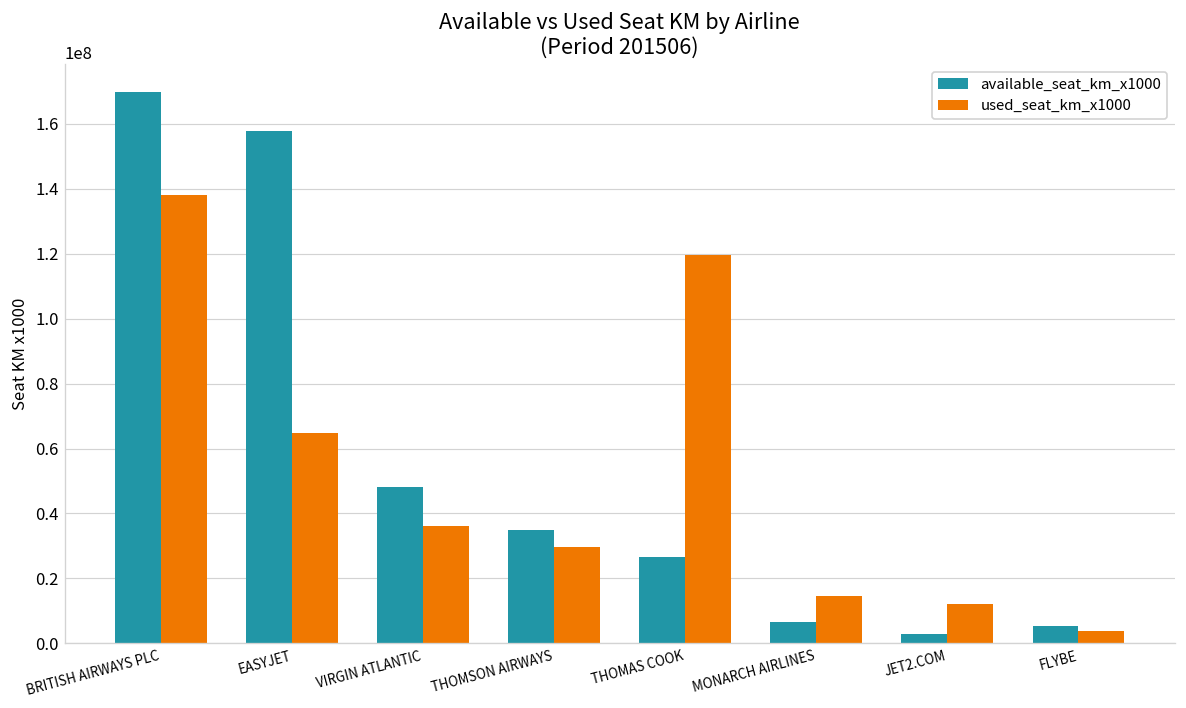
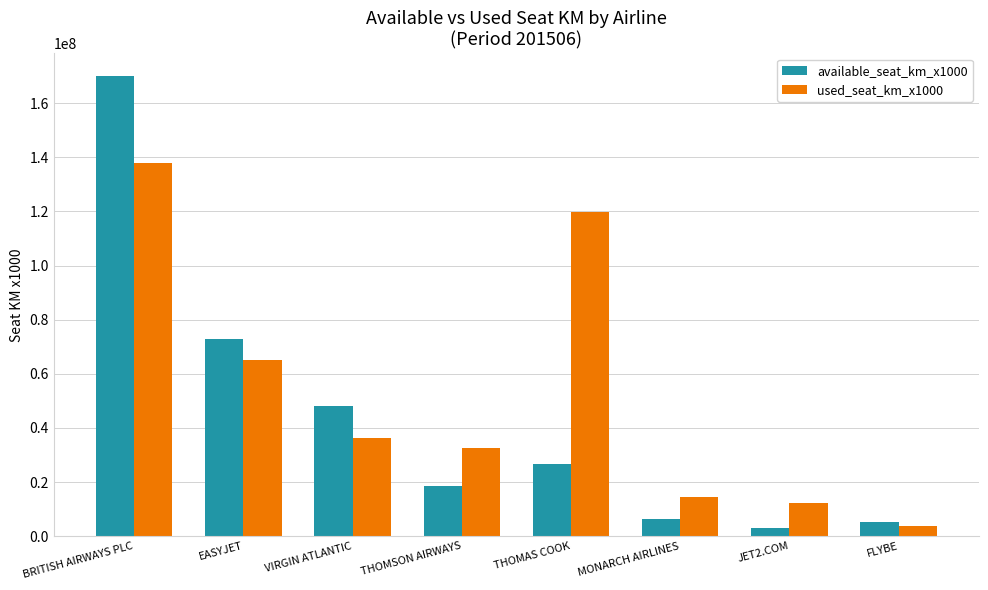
  {
    "available_seat_km_x1000": {
      "BRITISH AIRWAYS PLC": 170000000,
-     "EASYJET": 158000000,
+     "EASYJET": 73000000,
      "VIRGIN ATLANTIC": 48000000,
-     "THOMSON AIRWAYS": 35000000,
+     "THOMSON AIRWAYS": 19000000,
      "THOMAS COOK": 27000000,
      "MONARCH AIRLINES": 7000000,
      "JET2.COM": 3000000,
      "FLYBE": 5000000
    },
    "used_seat_km_x1000": {
      "BRITISH AIRWAYS PLC": 138000000,
      "EASYJET": 65000000,
      "VIRGIN ATLANTIC": 36000000,
-     "THOMSON AIRWAYS": 30000000,
+     "THOMSON AIRWAYS": 33000000,
      "THOMAS COOK": 120000000,
      "MONARCH AIRLINES": 15000000,
      "JET2.COM": 12000000,
      "FLYBE": 4000000
    }
  }
